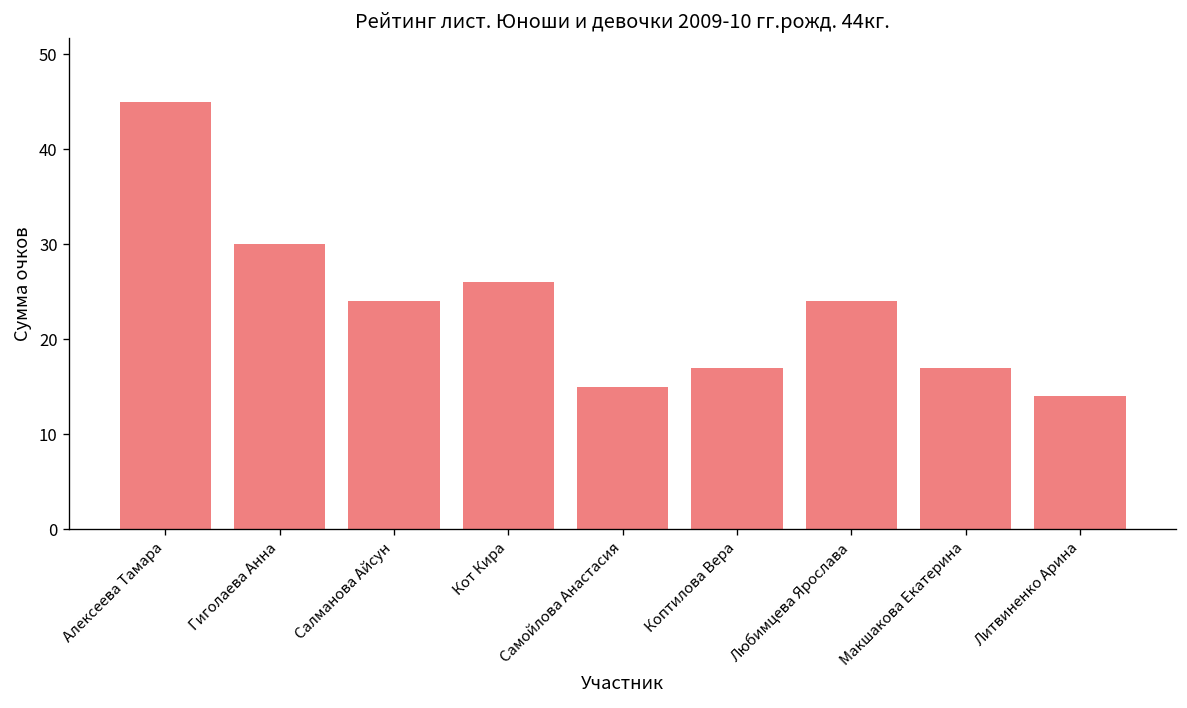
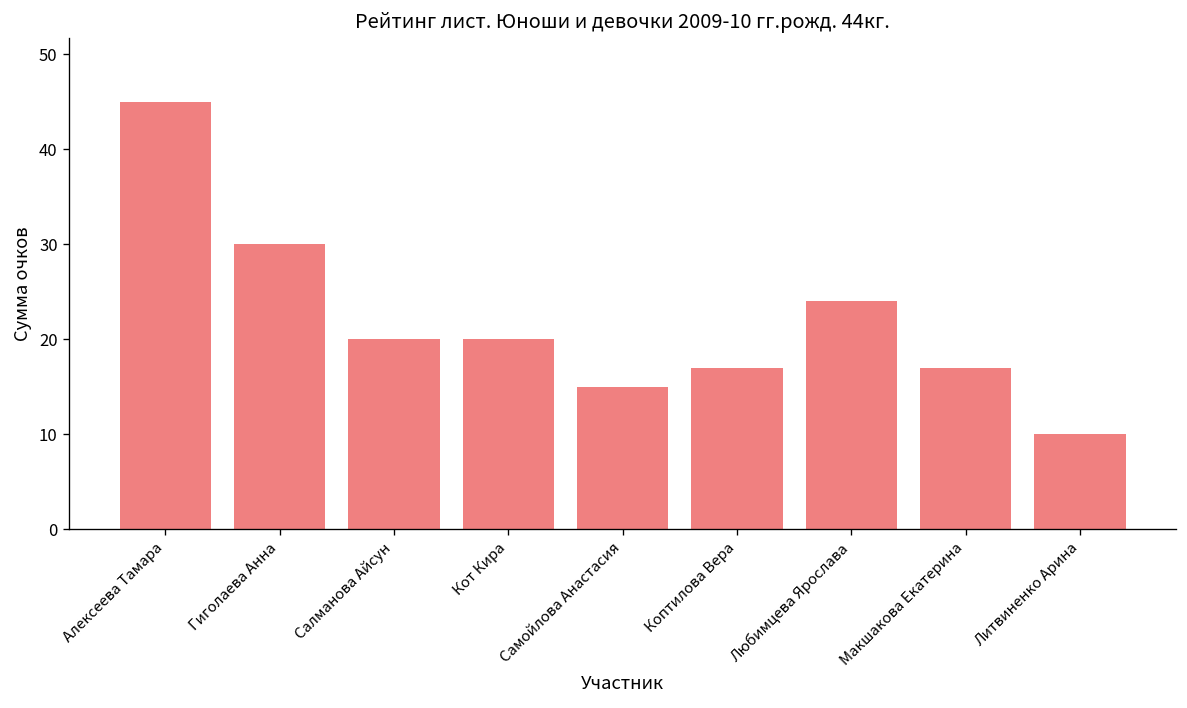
  {
    "Алексеева Тамара": 45,
    "Гиголаева Анна": 30,
-   "Салманова Айсун": 24,
-   "Кот Кира": 26,
+   "Салманова Айсун": 20,
+   "Кот Кира": 20,
    "Самойлова Анастасия": 15,
    "Коптилова Вера": 17,
    "Любимцева Ярослава": 24,
    "Макшакова Екатерина": 17,
-   "Литвиненко Арина": 14
+   "Литвиненко Арина": 10
  }
